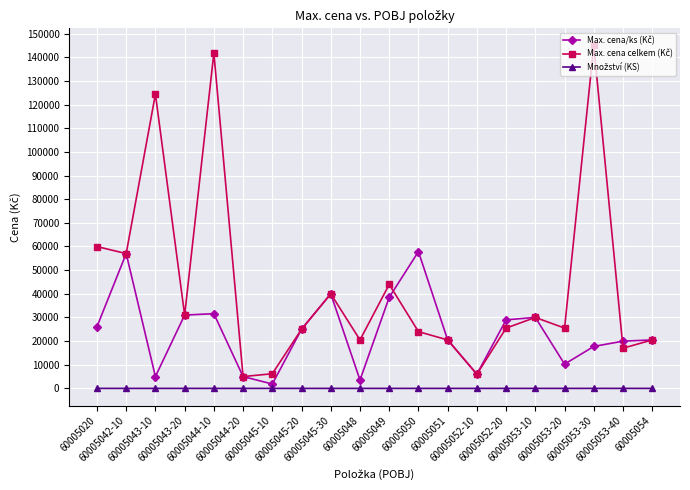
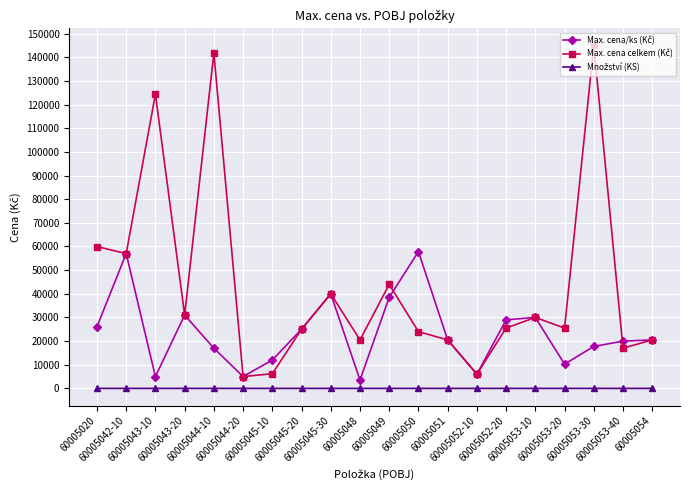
  {
    "Max. cena/ks (Kč)": {
      "60005020": 26000,
      "60005043-10": 5000,
-     "60005044-10": 32000,
-     "60005045-10": 2000,
+     "60005044-10": 17000,
+     "60005045-10": 12000,
      "60005048": 4000,
      "60005049": 39000,
      "60005050": 58000,
      "60005052-20": 29000,
      "60005053-20": 10000,
      "60005053-30": 18000,
      "60005053-40": 20000
    },
    "Max. cena celkem (Kč)": {
      "60005020": 60000,
      "60005043-10": 124000,
      "60005044-10": 142000,
      "60005045-10": 6000,
      "60005048": 21000,
      "60005049": 44000,
      "60005050": 24000,
      "60005052-20": 26000,
      "60005053-20": 26000,
      "60005053-40": 17000
    },
    "Množství (KS)": {
      "60005020": 0,
      "60005042-10": 0,
      "60005043-10": 0,
      "60005043-20": 0,
      "60005044-10": 0,
      "60005044-20": 0,
      "60005045-10": 0,
      "60005045-20": 0,
      "60005045-30": 0,
      "60005048": 0,
      "60005049": 0,
      "60005050": 0,
      "60005051": 0,
      "60005052-10": 0,
      "60005052-20": 0,
      "60005053-10": 0,
      "60005053-20": 0,
      "60005053-30": 0,
      "60005053-40": 0,
      "60005054": 0
    }
  }
